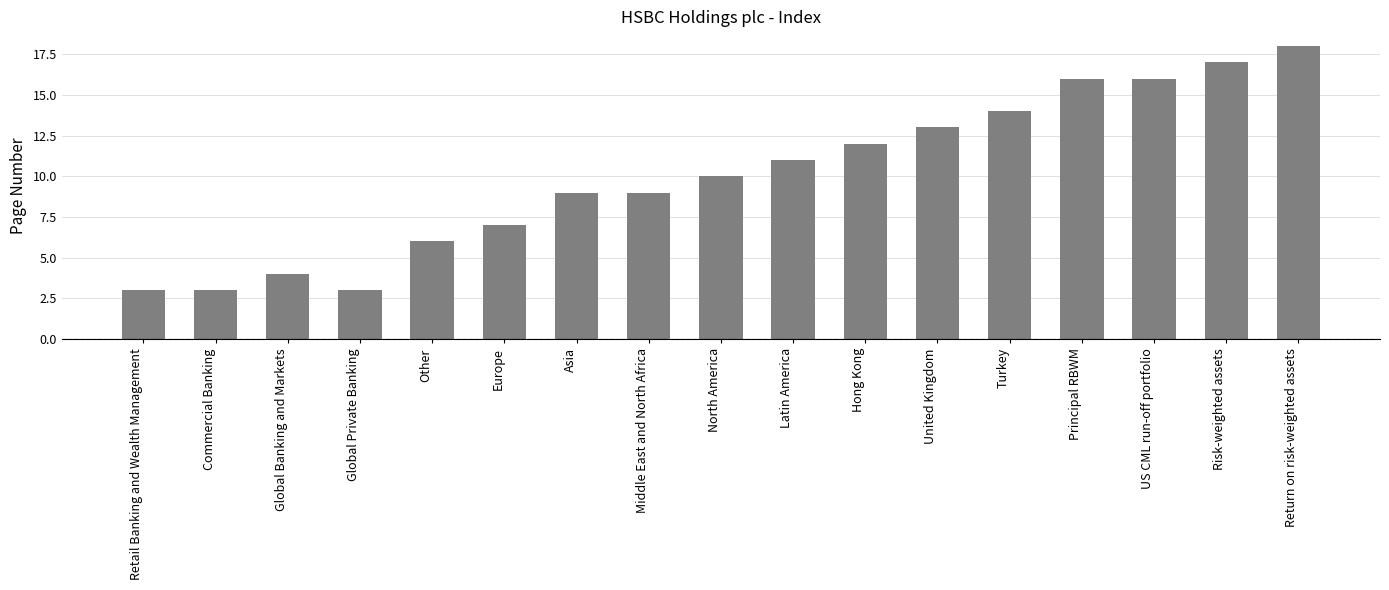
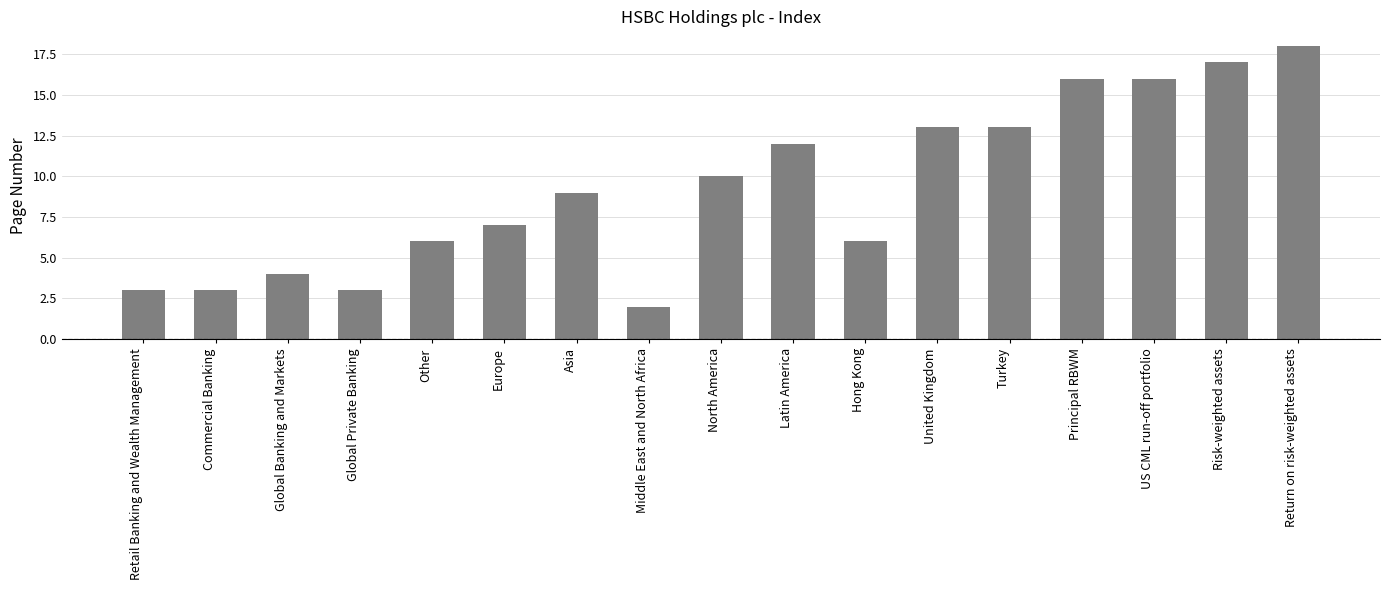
  {
    "Retail Banking and Wealth Management": 3,
    "Commercial Banking": 3,
    "Global Banking and Markets": 4,
    "Global Private Banking": 3,
    "Other": 6,
    "Europe": 7,
    "Asia": 9,
-   "Middle East and North Africa": 9,
+   "Middle East and North Africa": 2,
    "North America": 10,
-   "Latin America": 11,
-   "Hong Kong": 12,
+   "Latin America": 12,
+   "Hong Kong": 6,
    "United Kingdom": 13,
-   "Turkey": 14,
+   "Turkey": 13,
    "Principal RBWM": 16,
    "US CML run-off portfolio": 16,
    "Risk-weighted assets": 17,
    "Return on risk-weighted assets": 18
  }
